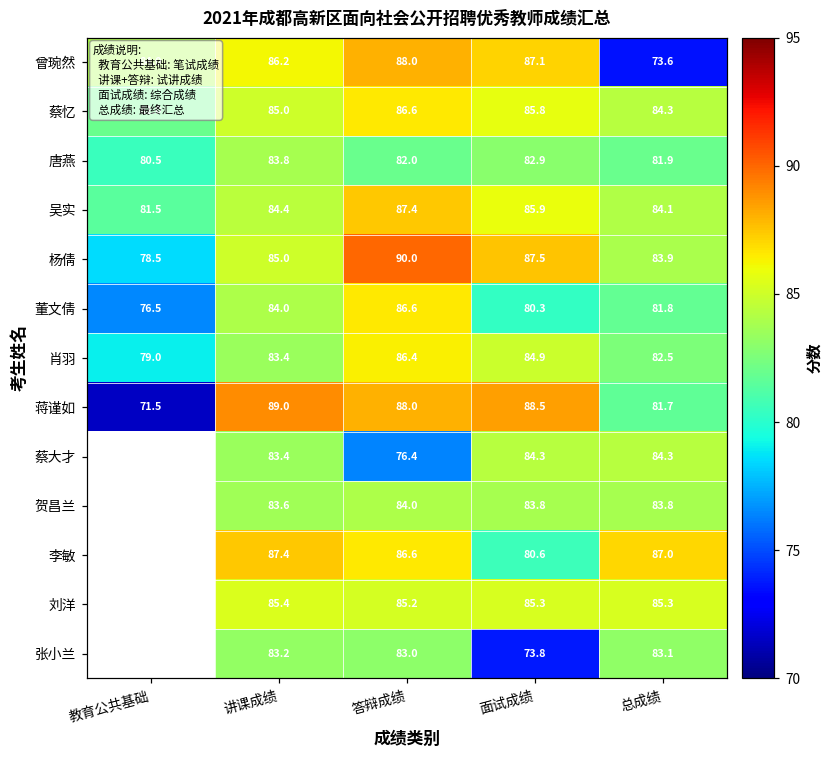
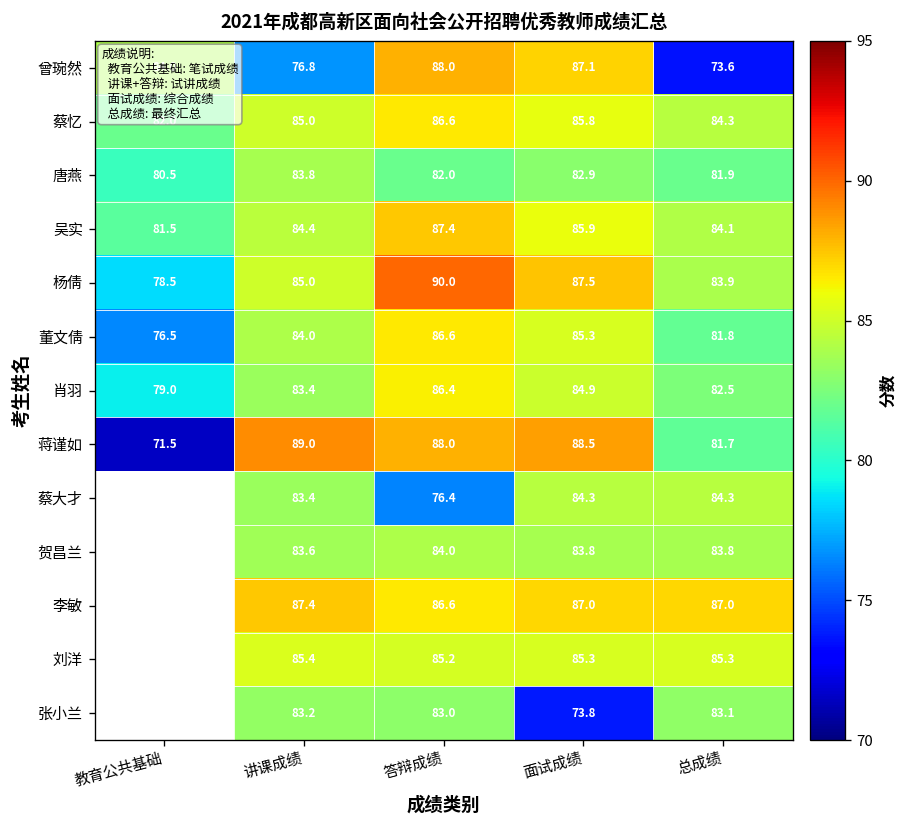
  {
    "曾琬然": {
-     "讲课成绩": 86.2,
+     "讲课成绩": 76.8,
      "答辩成绩": 88.0,
      "面试成绩": 87.1,
      "总成绩": 73.6
    },
    "蔡忆": {
      "讲课成绩": 85.0,
      "答辩成绩": 86.6,
      "面试成绩": 85.8,
      "总成绩": 84.3
    },
    "唐燕": {
      "教育公共基础": 80.5,
      "讲课成绩": 83.8,
      "答辩成绩": 82.0,
      "面试成绩": 82.9,
      "总成绩": 81.9
    },
    "吴实": {
      "教育公共基础": 81.5,
      "讲课成绩": 84.4,
      "答辩成绩": 87.4,
      "面试成绩": 85.9,
      "总成绩": 84.1
    },
    "杨倩": {
      "教育公共基础": 78.5,
      "讲课成绩": 85.0,
      "答辩成绩": 90.0,
      "面试成绩": 87.5,
      "总成绩": 83.9
    },
    "董文倩": {
      "教育公共基础": 76.5,
      "讲课成绩": 84.0,
      "答辩成绩": 86.6,
-     "面试成绩": 80.3,
+     "面试成绩": 85.3,
      "总成绩": 81.8
    },
    "肖羽": {
      "教育公共基础": 79.0,
      "讲课成绩": 83.4,
      "答辩成绩": 86.4,
      "面试成绩": 84.9,
      "总成绩": 82.5
    },
    "蒋谨如": {
      "教育公共基础": 71.5,
      "讲课成绩": 89.0,
      "答辩成绩": 88.0,
      "面试成绩": 88.5,
      "总成绩": 81.7
    },
    "蔡大才": {
      "讲课成绩": 83.4,
      "答辩成绩": 76.4,
      "面试成绩": 84.3,
      "总成绩": 84.3
    },
    "贺昌兰": {
      "讲课成绩": 83.6,
      "答辩成绩": 84.0,
      "面试成绩": 83.8,
      "总成绩": 83.8
    },
    "李敏": {
      "讲课成绩": 87.4,
      "答辩成绩": 86.6,
-     "面试成绩": 80.6,
+     "面试成绩": 87.0,
      "总成绩": 87.0
    },
    "刘洋": {
      "讲课成绩": 85.4,
      "答辩成绩": 85.2,
      "面试成绩": 85.3,
      "总成绩": 85.3
    },
    "张小兰": {
      "讲课成绩": 83.2,
      "答辩成绩": 83.0,
      "面试成绩": 73.8,
      "总成绩": 83.1
    }
  }
